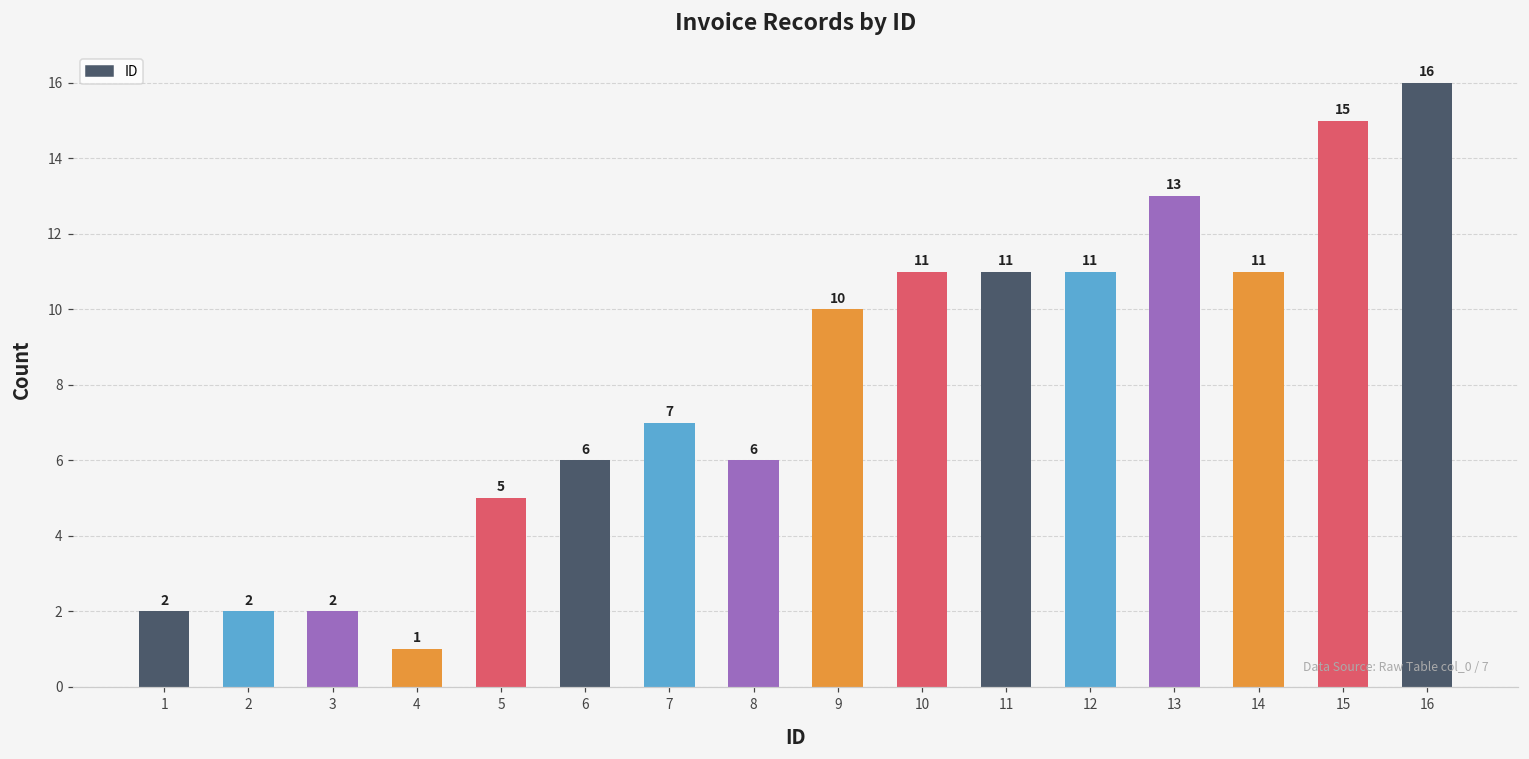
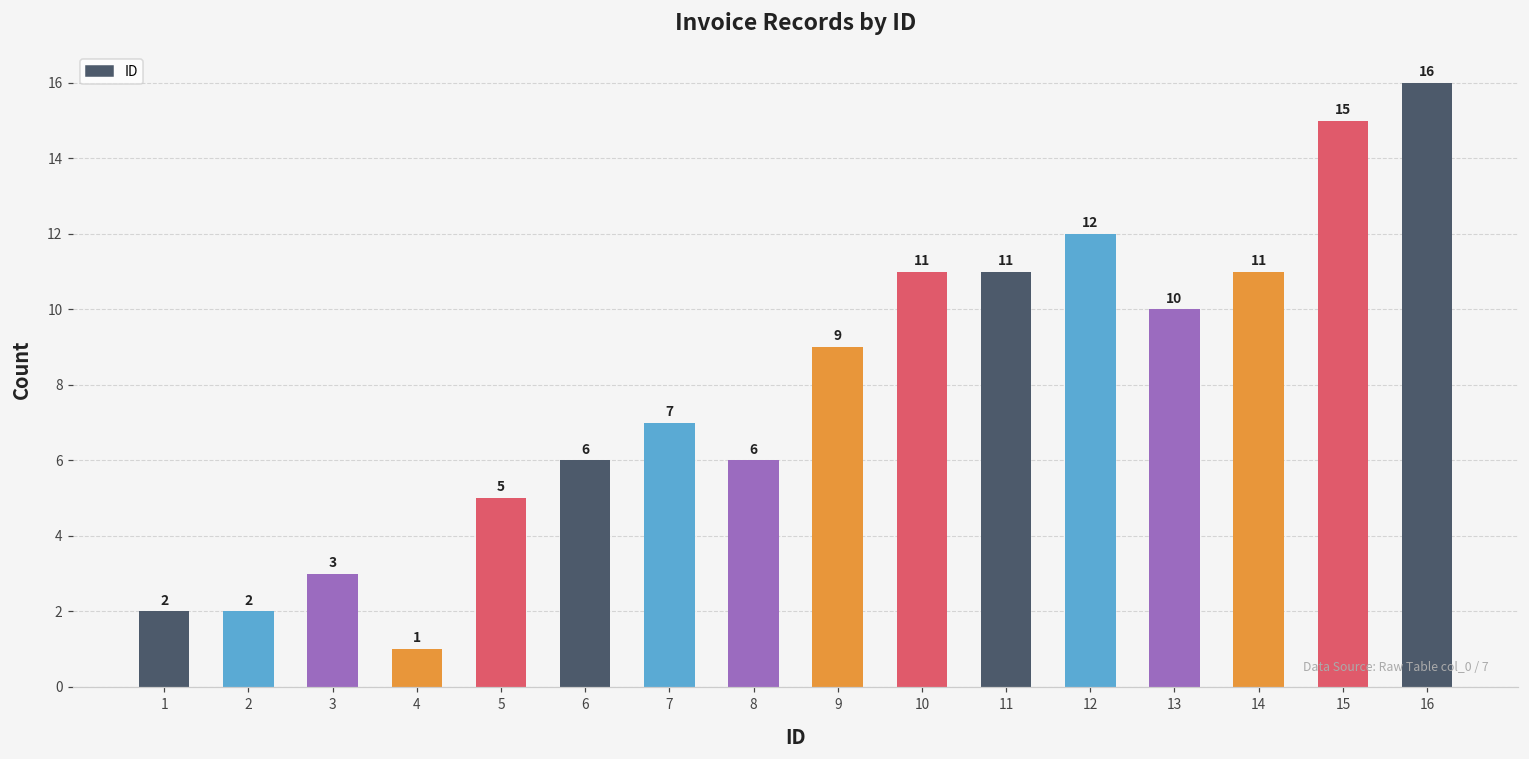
  {
    "1": 2,
    "2": 2,
-   "3": 2,
+   "3": 3,
    "4": 1,
    "5": 5,
    "6": 6,
    "7": 7,
    "8": 6,
-   "9": 10,
+   "9": 9,
    "10": 11,
    "11": 11,
-   "12": 11,
-   "13": 13,
+   "12": 12,
+   "13": 10,
    "14": 11,
    "15": 15,
    "16": 16
  }
